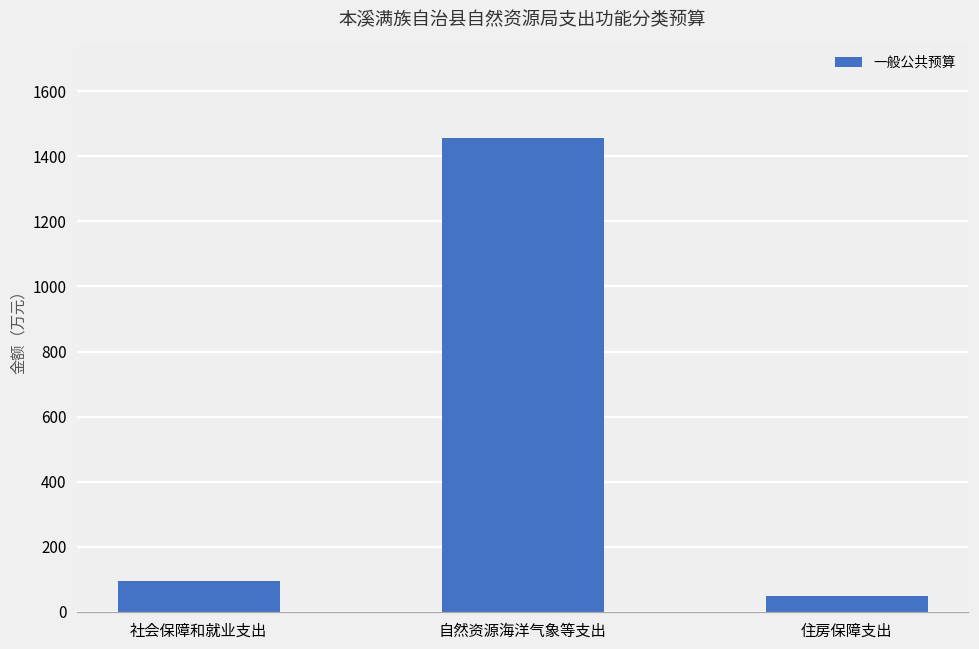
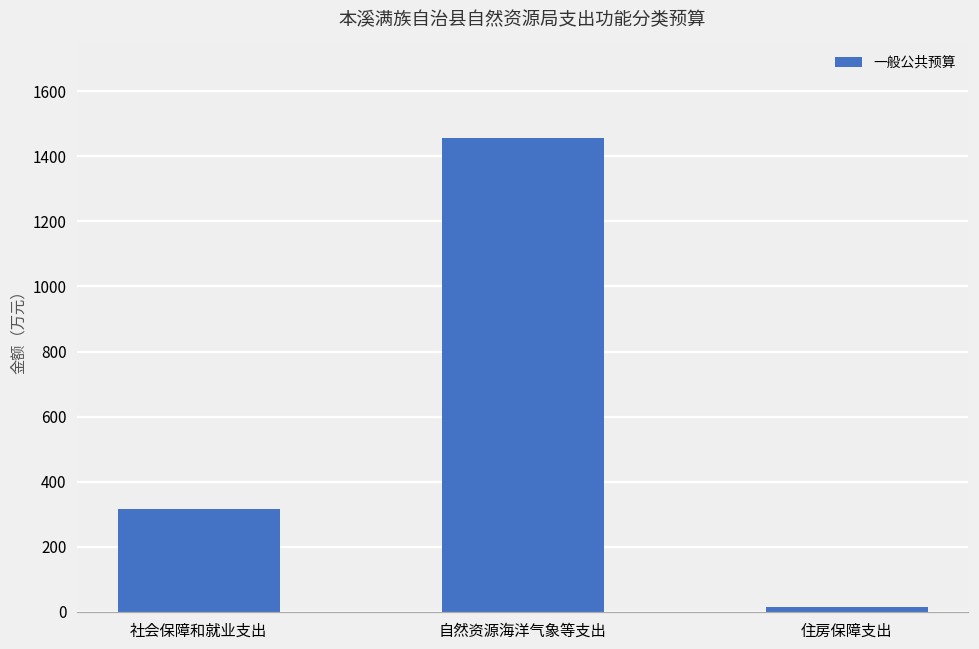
  {
-   "社会保障和就业支出": 100,
+   "社会保障和就业支出": 320,
    "自然资源海洋气象等支出": 1460,
-   "住房保障支出": 50
+   "住房保障支出": 20
  }
